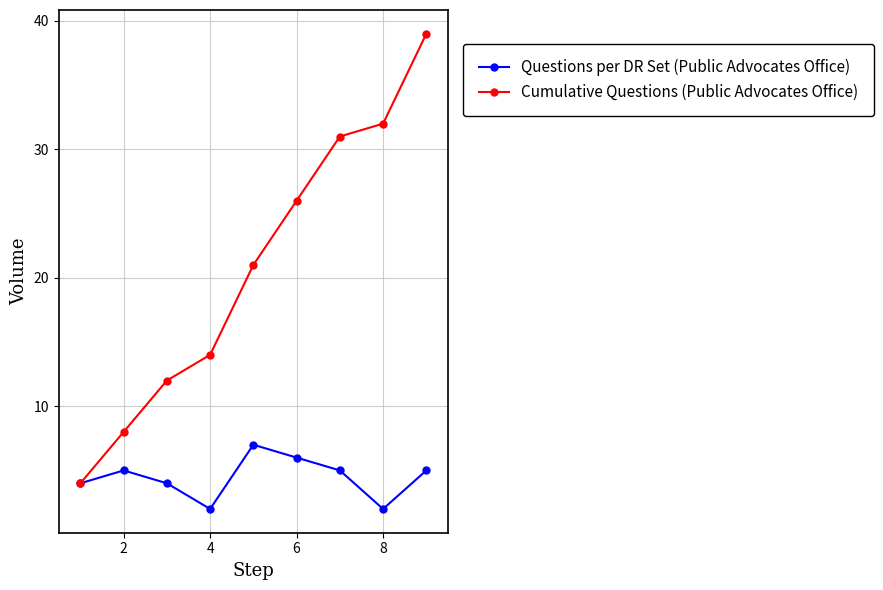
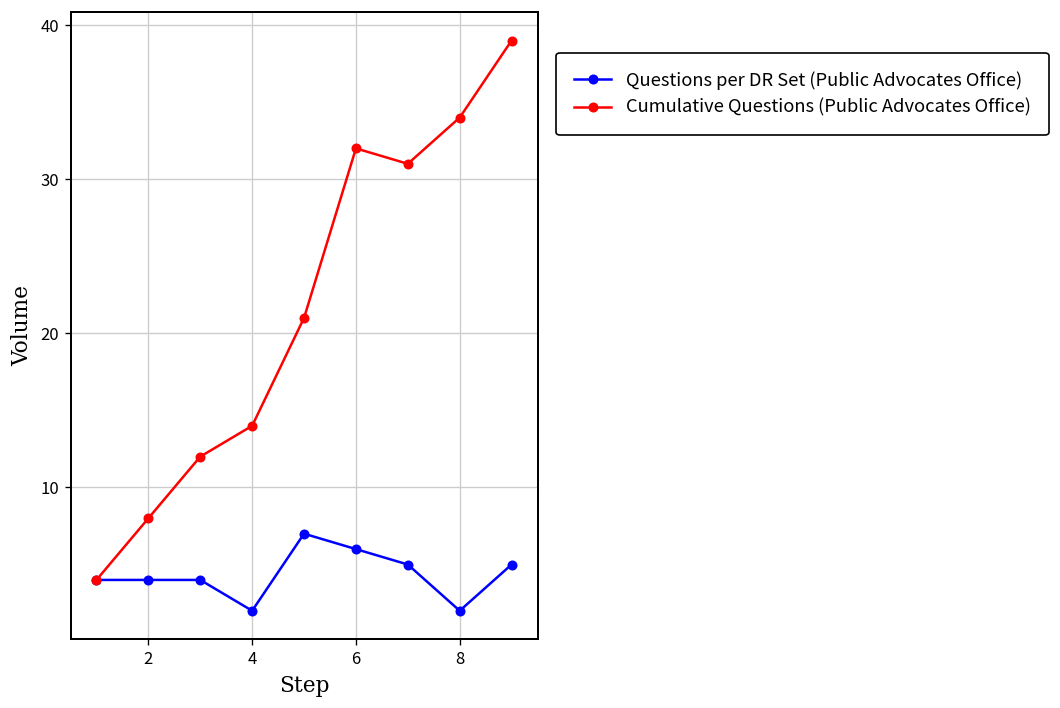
  {
    "Questions per DR Set (Public Advocates Office)": {
-     "2": 5,
+     "2": 4,
      "4": 2,
      "6": 6,
      "8": 2
    },
    "Cumulative Questions (Public Advocates Office)": {
      "2": 8,
      "4": 14,
-     "6": 26,
-     "8": 32
+     "6": 32,
+     "8": 34
    }
  }
